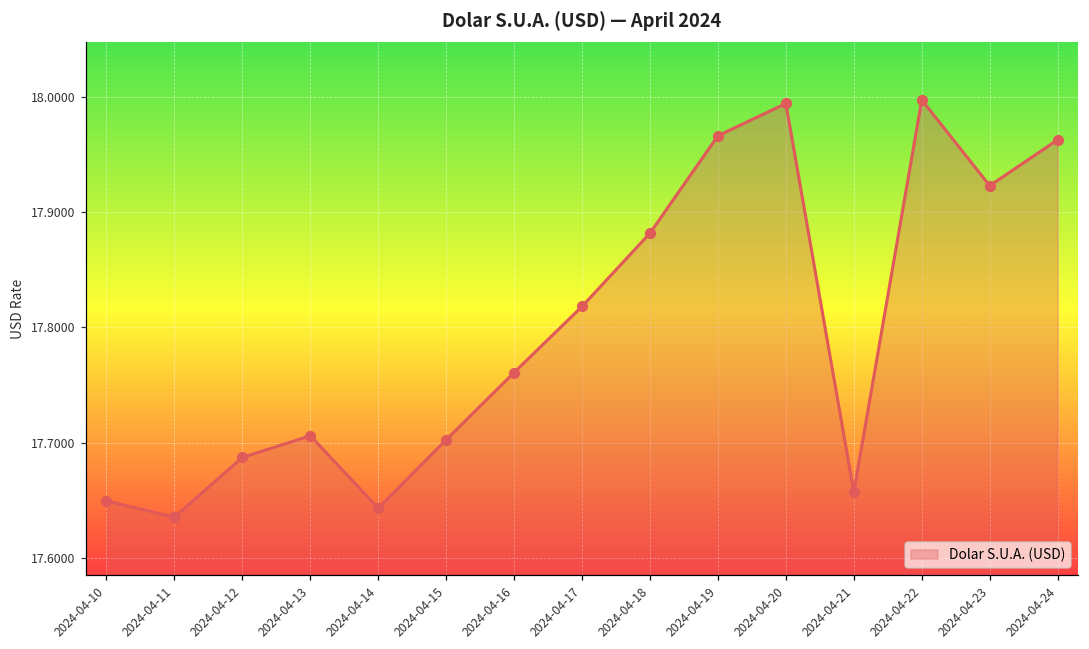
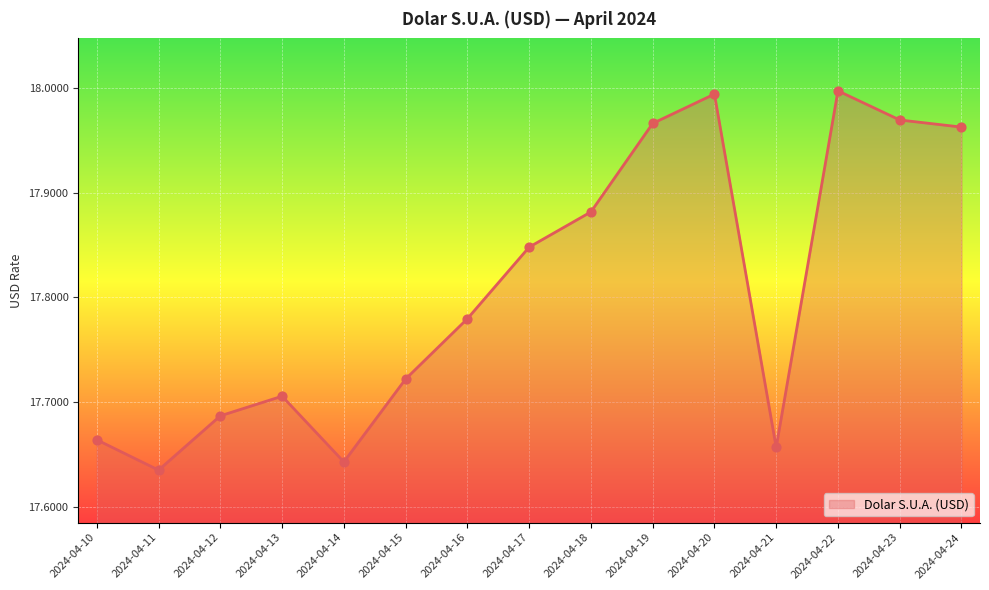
  {
-   "2024-04-10": 17.649,
+   "2024-04-10": 17.664,
    "2024-04-11": 17.635,
    "2024-04-12": 17.687,
    "2024-04-13": 17.706,
    "2024-04-14": 17.643,
-   "2024-04-15": 17.702,
-   "2024-04-16": 17.761,
-   "2024-04-17": 17.818,
+   "2024-04-15": 17.722,
+   "2024-04-16": 17.780,
+   "2024-04-17": 17.848,
    "2024-04-18": 17.882,
    "2024-04-19": 17.966,
    "2024-04-20": 17.994,
    "2024-04-21": 17.657,
    "2024-04-22": 17.997,
-   "2024-04-23": 17.923,
+   "2024-04-23": 17.969,
    "2024-04-24": 17.963
  }
